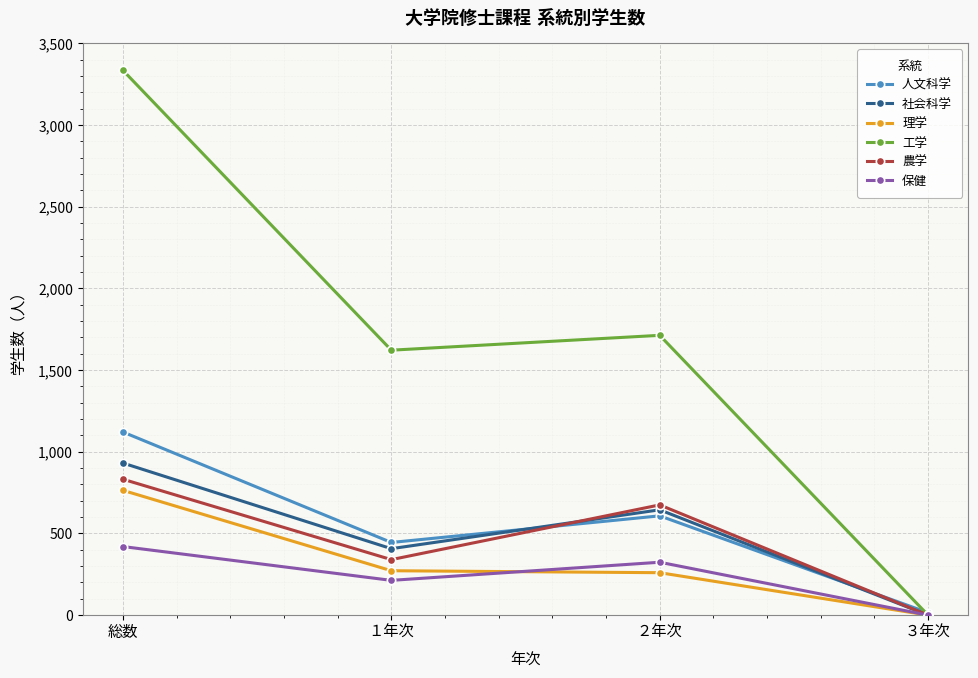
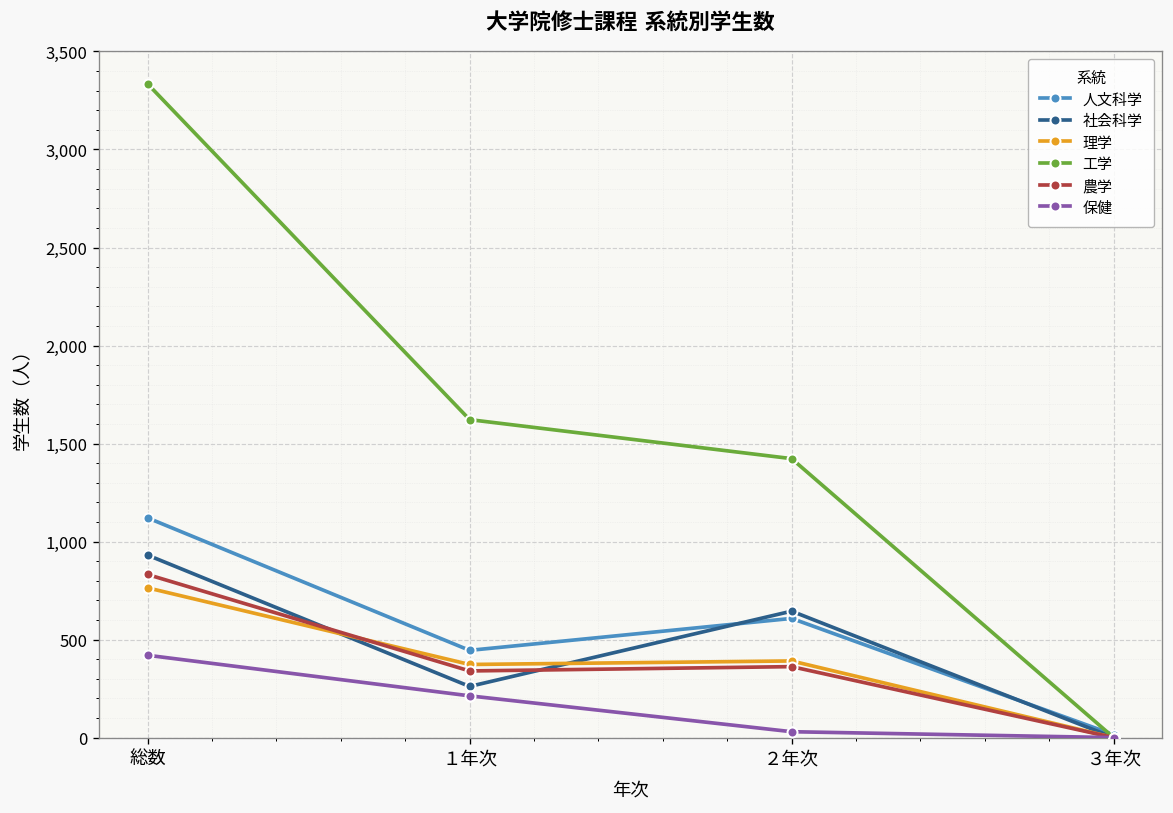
  {
    "人文科学": {
      "総数": "1,120",
      "１年次": "450",
      "２年次": "610"
    },
    "社会科学": {
      "総数": "930",
-     "１年次": "410",
+     "１年次": "260",
      "２年次": "650"
    },
    "理学": {
      "総数": "760",
-     "１年次": "270",
-     "２年次": "260"
+     "１年次": "370",
+     "２年次": "390"
    },
    "工学": {
      "総数": "3,340",
      "１年次": "1,620",
-     "２年次": "1,710"
+     "２年次": "1,420"
    },
    "農学": {
      "総数": "830",
      "１年次": "340",
-     "２年次": "680"
+     "２年次": "360"
    },
    "保健": {
      "総数": "420",
      "１年次": "210",
-     "２年次": "320"
+     "２年次": "30"
    }
  }
